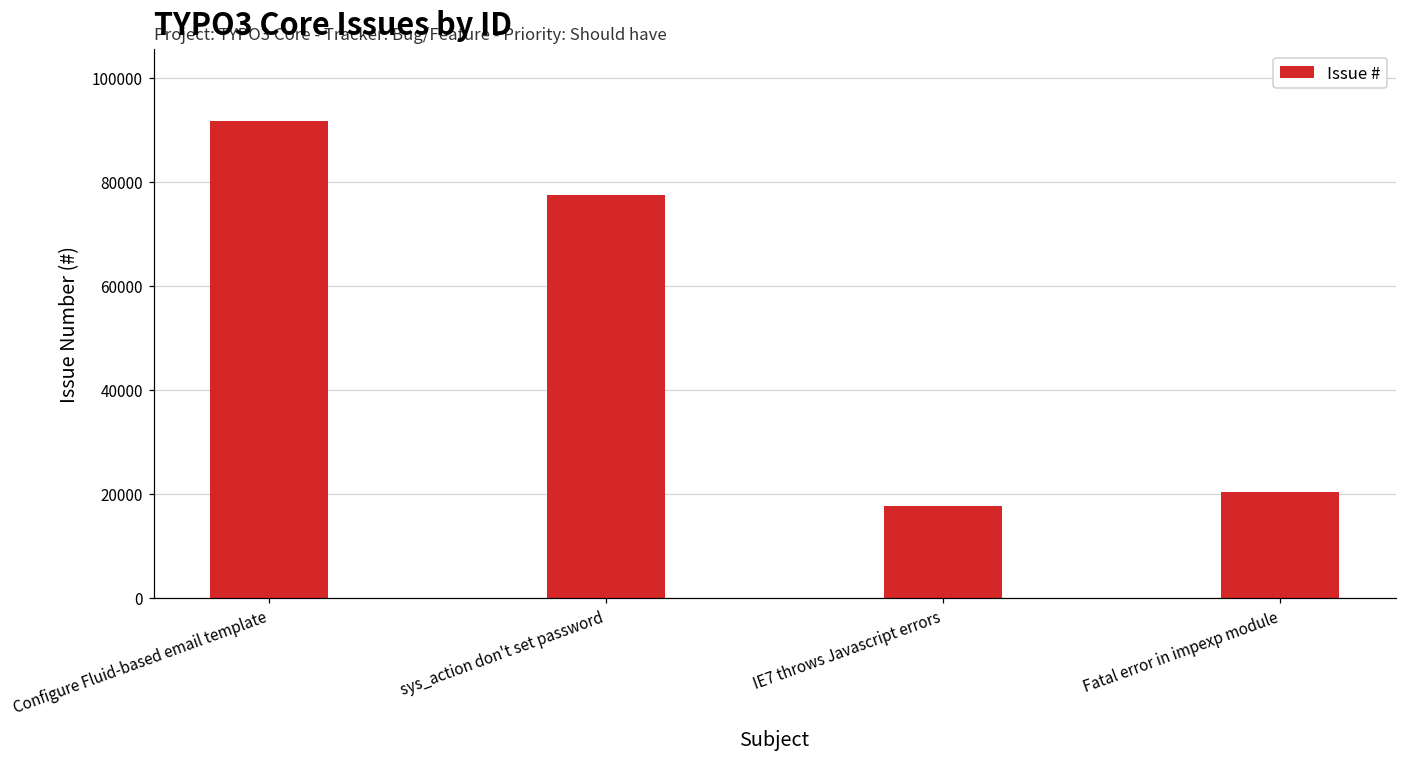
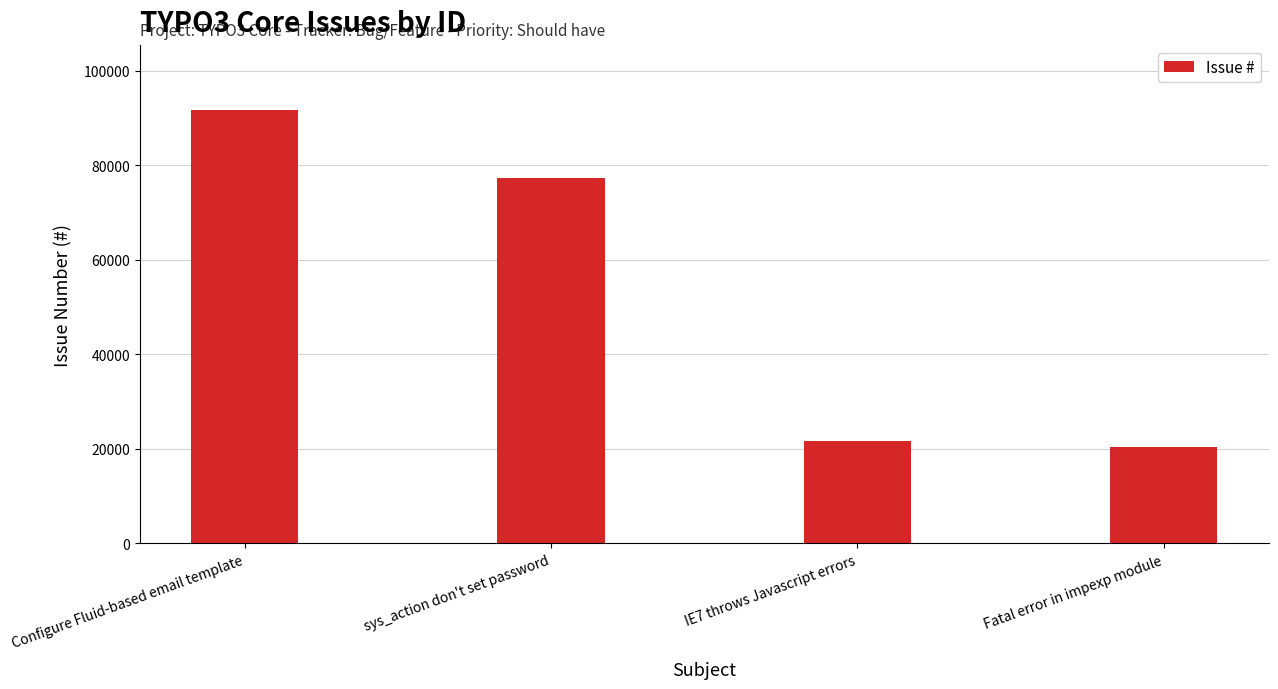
  {
    "Configure Fluid-based email template": 92000,
    "sys_action don't set password": 77000,
-   "IE7 throws Javascript errors": 18000,
+   "IE7 throws Javascript errors": 22000,
    "Fatal error in impexp module": 20000
  }
